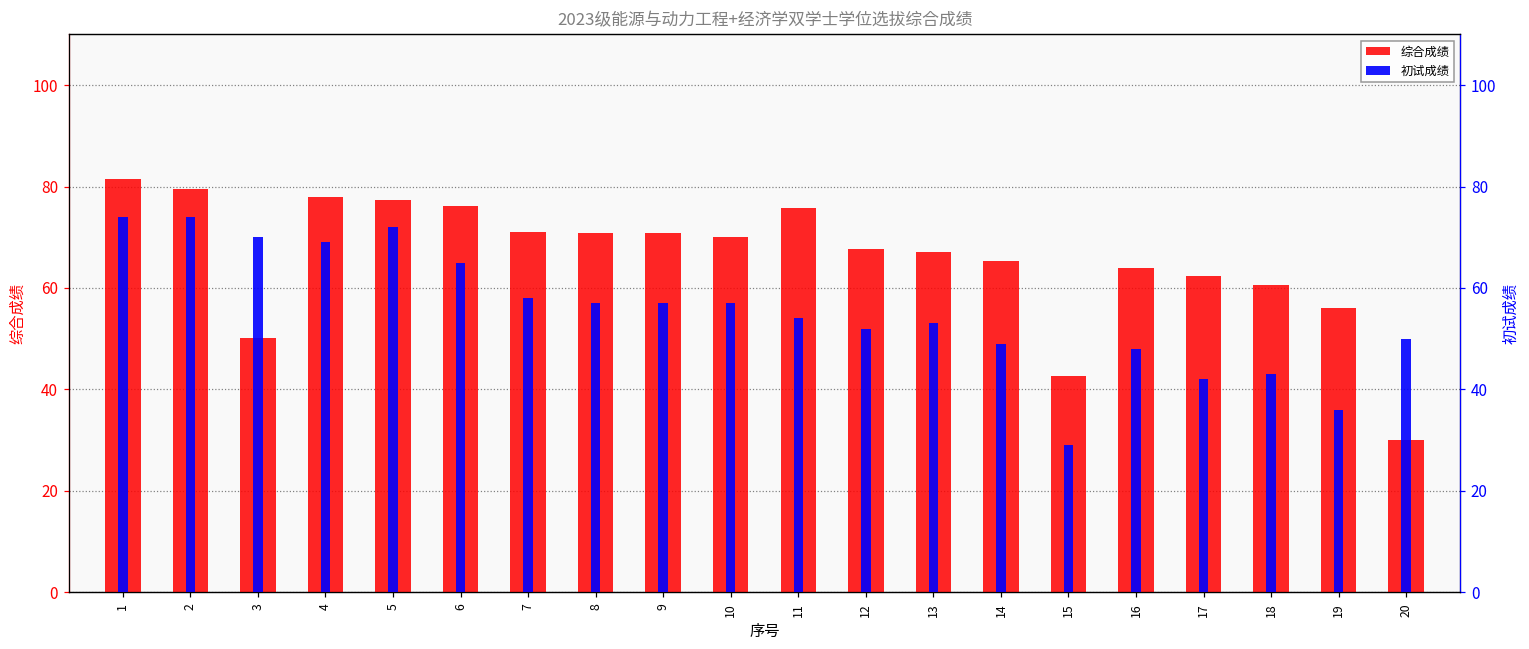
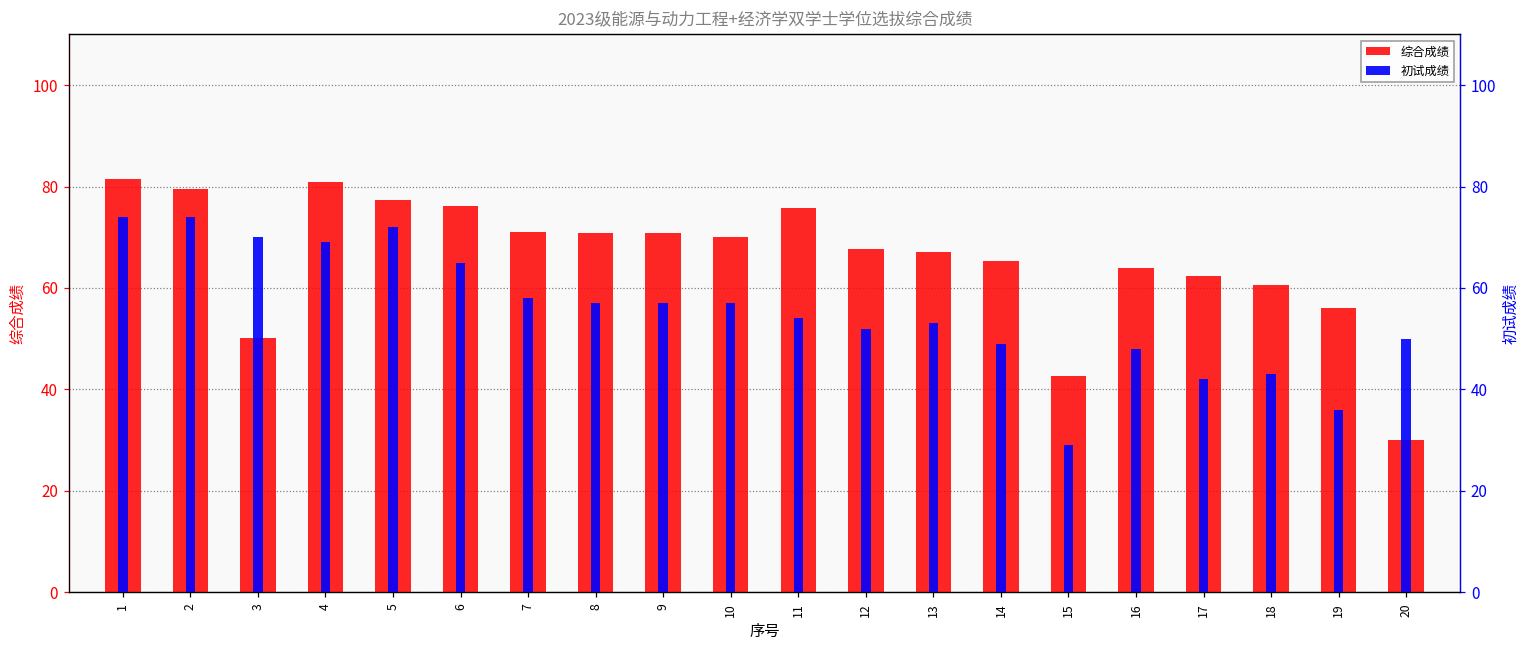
  {
    "综合成绩": {
      "1": 81,
      "2": 80,
      "3": 50,
-     "4": 78,
+     "4": 81,
      "5": 77,
      "6": 76,
      "7": 71,
      "8": 71,
      "9": 71,
      "10": 70,
      "11": 76,
      "12": 68,
      "13": 67,
      "14": 65,
      "15": 43,
      "16": 64,
      "17": 62,
      "18": 61,
      "19": 56,
      "20": 30
    },
    "初试成绩": {
      "1": 74,
      "2": 74,
      "3": 70,
      "4": 69,
      "5": 72,
      "6": 65,
      "7": 58,
      "8": 57,
      "9": 57,
      "10": 57,
      "11": 54,
      "12": 52,
      "13": 53,
      "14": 49,
      "15": 29,
      "16": 48,
      "17": 42,
      "18": 43,
      "19": 36,
      "20": 50
    }
  }
